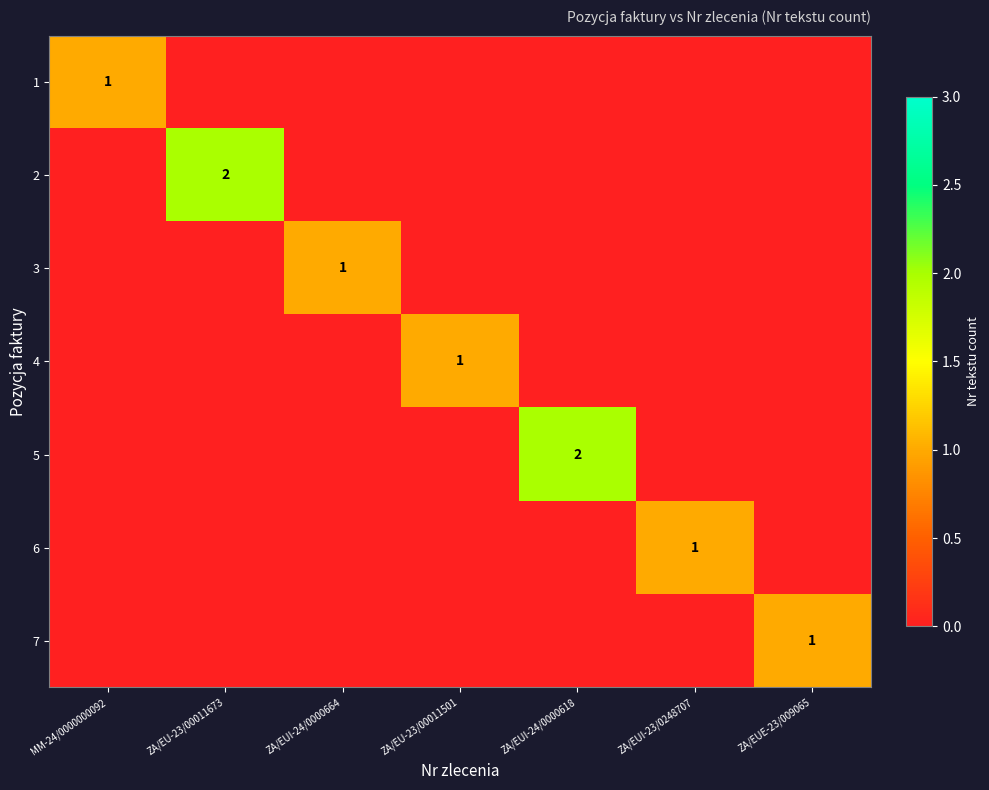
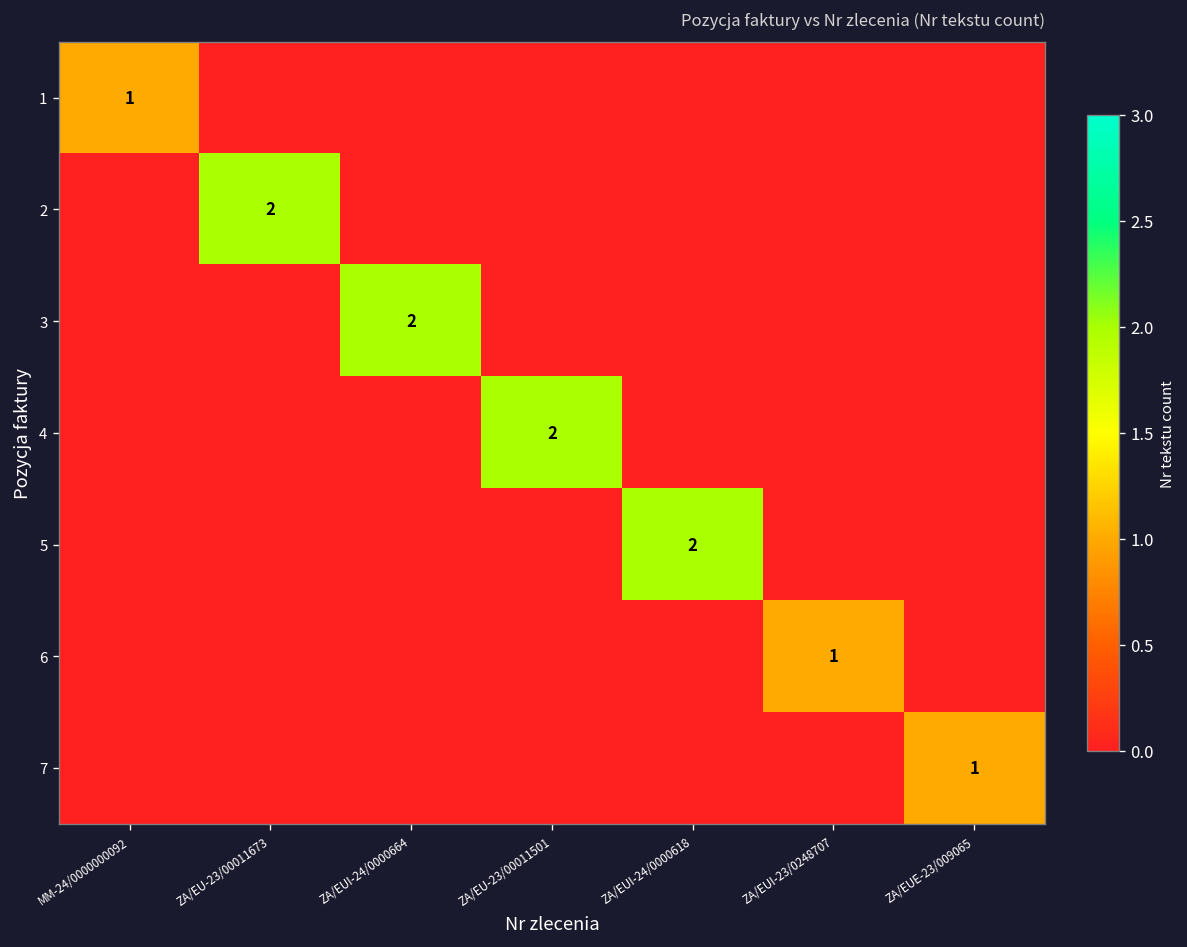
  {
    "1": {
      "MM-24/0000000092": 1
    },
    "2": {
      "ZA/EU-23/00011673": 2
    },
    "3": {
-     "ZA/EUI-24/0000664": 1
+     "ZA/EUI-24/0000664": 2
    },
    "4": {
-     "ZA/EU-23/00011501": 1
+     "ZA/EU-23/00011501": 2
    },
    "5": {
      "ZA/EUI-24/0000618": 2
    },
    "6": {
      "ZA/EUI-23/0248707": 1
    },
    "7": {
      "ZA/EUE-23/009065": 1
    }
  }
